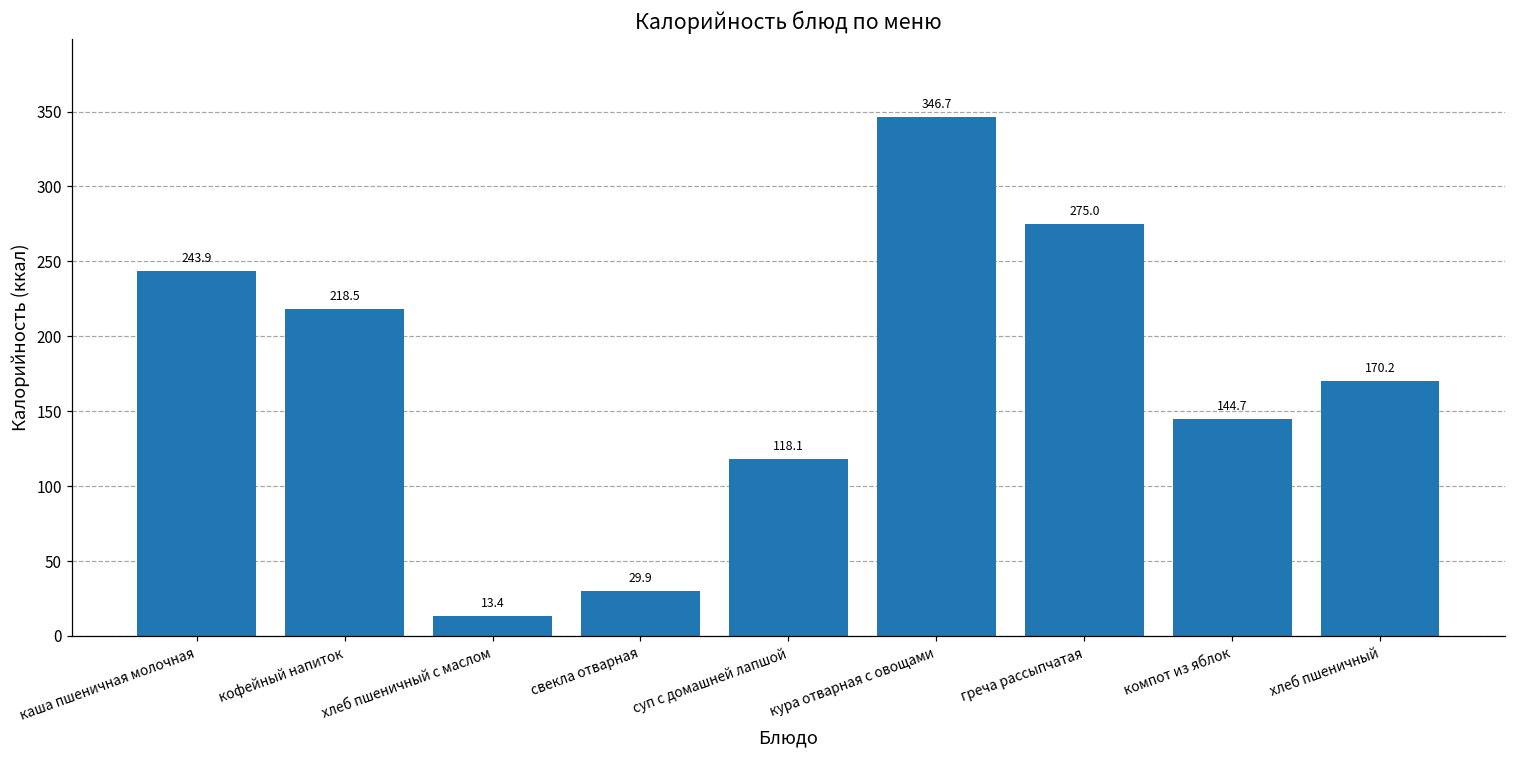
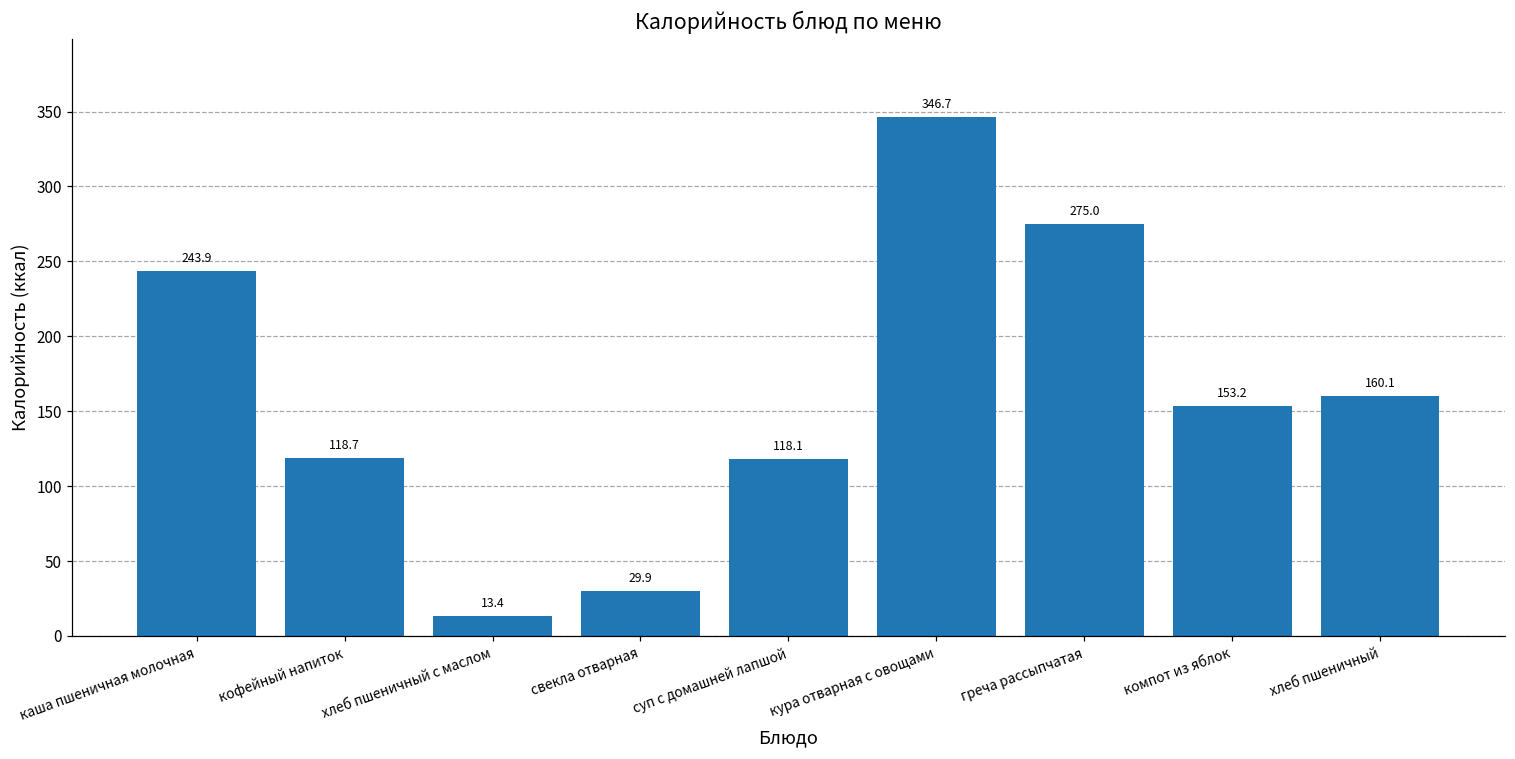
  {
    "каша пшеничная молочная": 243.9,
-   "кофейный напиток": 218.5,
+   "кофейный напиток": 118.7,
    "хлеб пшеничный с маслом": 13.4,
    "свекла отварная": 29.9,
    "суп с домашней лапшой": 118.1,
    "кура отварная с овощами": 346.7,
    "греча рассыпчатая": 275.0,
-   "компот из яблок": 144.7,
-   "хлеб пшеничный": 170.2
+   "компот из яблок": 153.2,
+   "хлеб пшеничный": 160.1
  }
